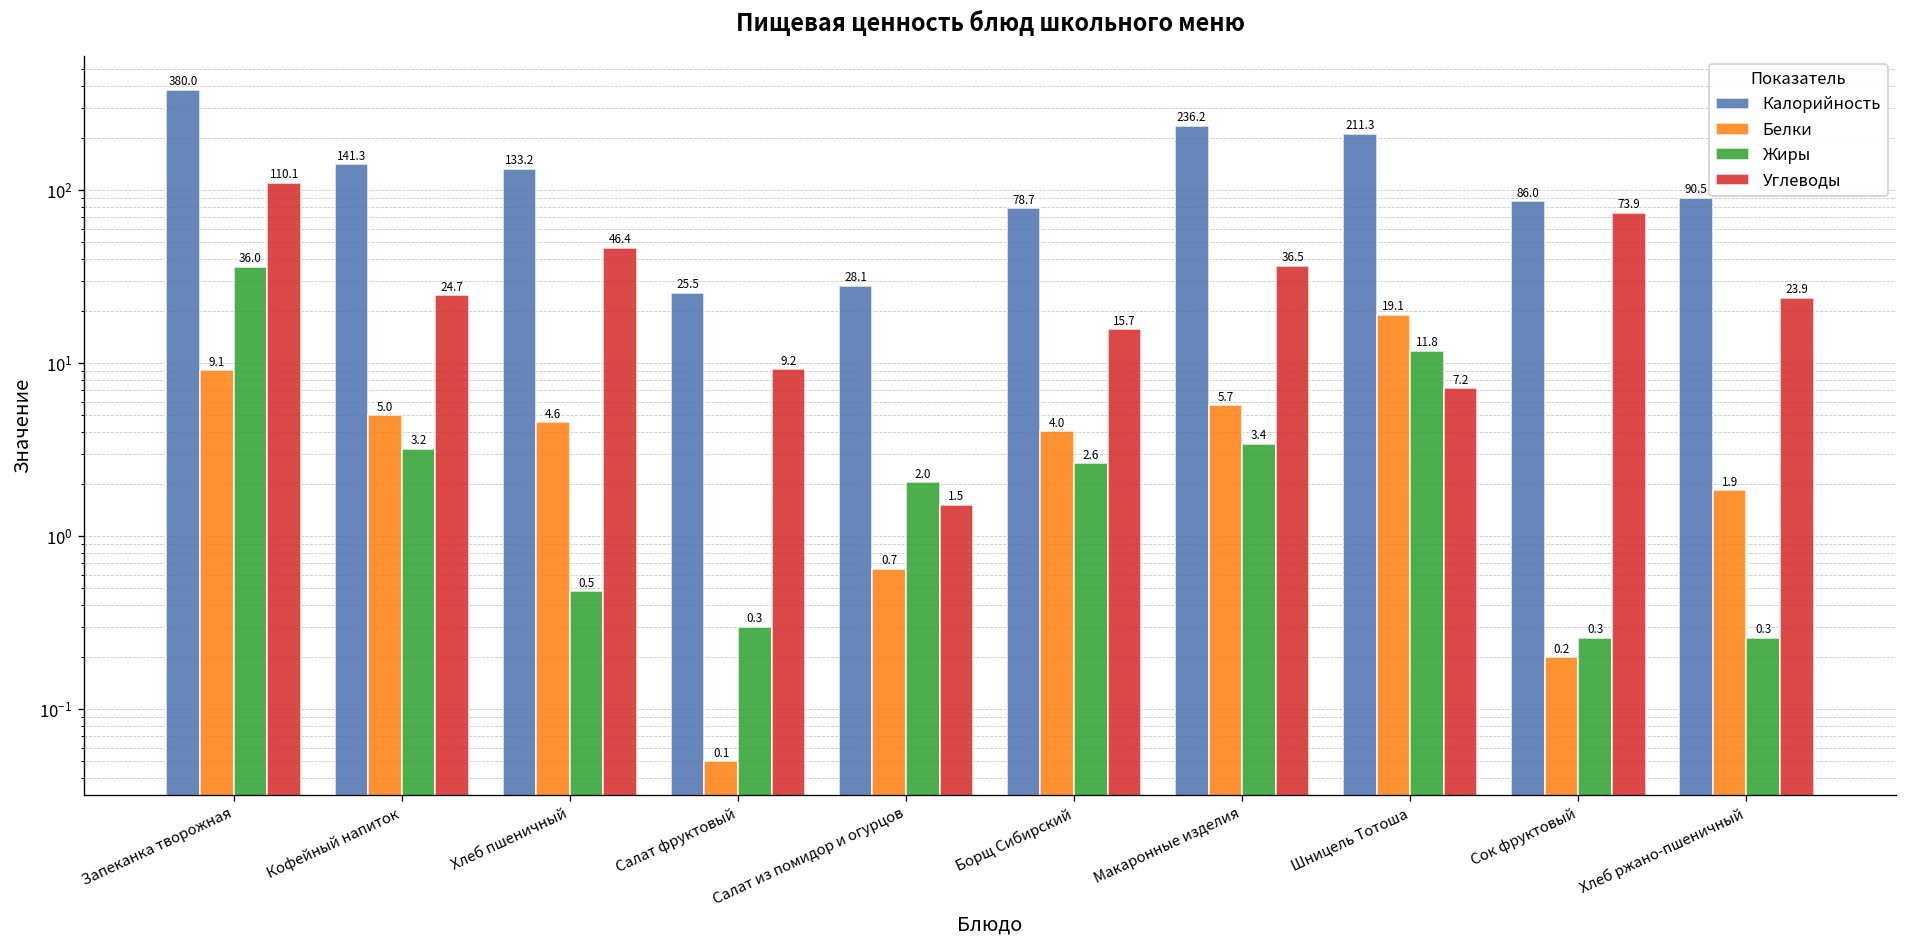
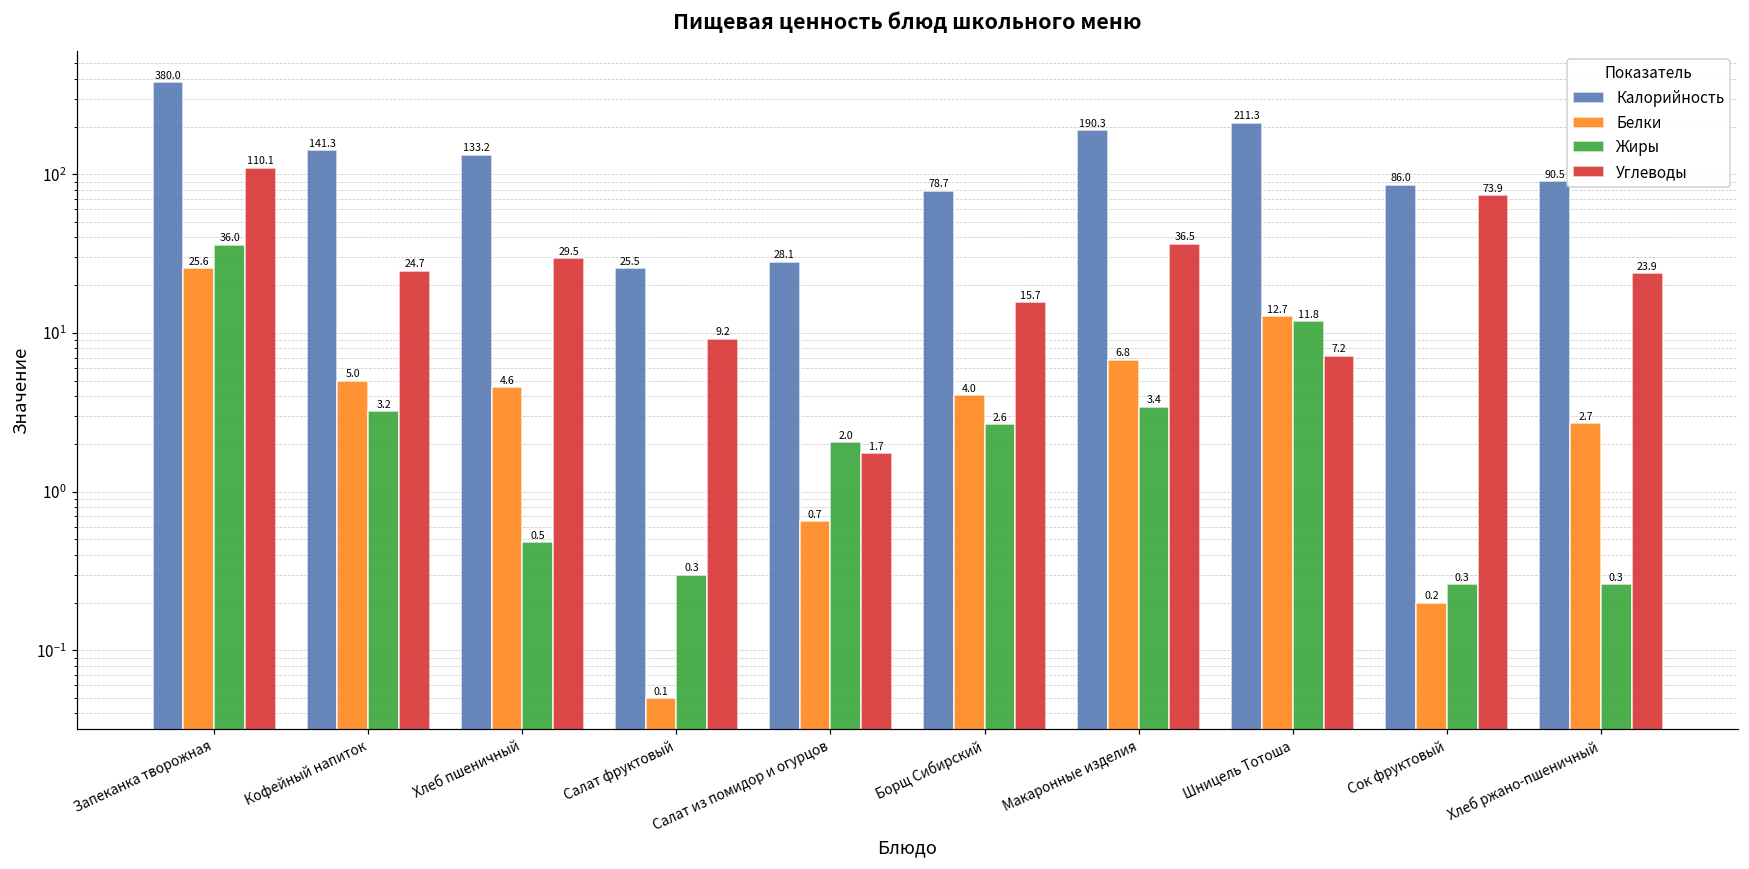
  {
    "Калорийность": {
      "Запеканка творожная": 380.0,
      "Кофейный напиток": 141.3,
      "Хлеб пшеничный": 133.2,
      "Салат фруктовый": 25.5,
      "Салат из помидор и огурцов": 28.1,
      "Борщ Сибирский": 78.7,
-     "Макаронные изделия": 236.2,
+     "Макаронные изделия": 190.3,
      "Шницель Тотоша": 211.3,
      "Сок фруктовый": 86.0,
      "Хлеб ржано-пшеничный": 90.5
    },
    "Белки": {
-     "Запеканка творожная": 9.1,
+     "Запеканка творожная": 25.6,
      "Кофейный напиток": 5.0,
      "Хлеб пшеничный": 4.6,
      "Салат фруктовый": 0.1,
      "Салат из помидор и огурцов": 0.7,
      "Борщ Сибирский": 4.0,
-     "Макаронные изделия": 5.7,
-     "Шницель Тотоша": 19.1,
+     "Макаронные изделия": 6.8,
+     "Шницель Тотоша": 12.7,
      "Сок фруктовый": 0.2,
-     "Хлеб ржано-пшеничный": 1.9
+     "Хлеб ржано-пшеничный": 2.7
    },
    "Жиры": {
      "Запеканка творожная": 36.0,
      "Кофейный напиток": 3.2,
      "Хлеб пшеничный": 0.5,
      "Салат фруктовый": 0.3,
      "Салат из помидор и огурцов": 2.0,
      "Борщ Сибирский": 2.6,
      "Макаронные изделия": 3.4,
      "Шницель Тотоша": 11.8,
      "Сок фруктовый": 0.3,
      "Хлеб ржано-пшеничный": 0.3
    },
    "Углеводы": {
      "Запеканка творожная": 110.1,
      "Кофейный напиток": 24.7,
-     "Хлеб пшеничный": 46.4,
+     "Хлеб пшеничный": 29.5,
      "Салат фруктовый": 9.2,
-     "Салат из помидор и огурцов": 1.5,
+     "Салат из помидор и огурцов": 1.7,
      "Борщ Сибирский": 15.7,
      "Макаронные изделия": 36.5,
      "Шницель Тотоша": 7.2,
      "Сок фруктовый": 73.9,
      "Хлеб ржано-пшеничный": 23.9
    }
  }
